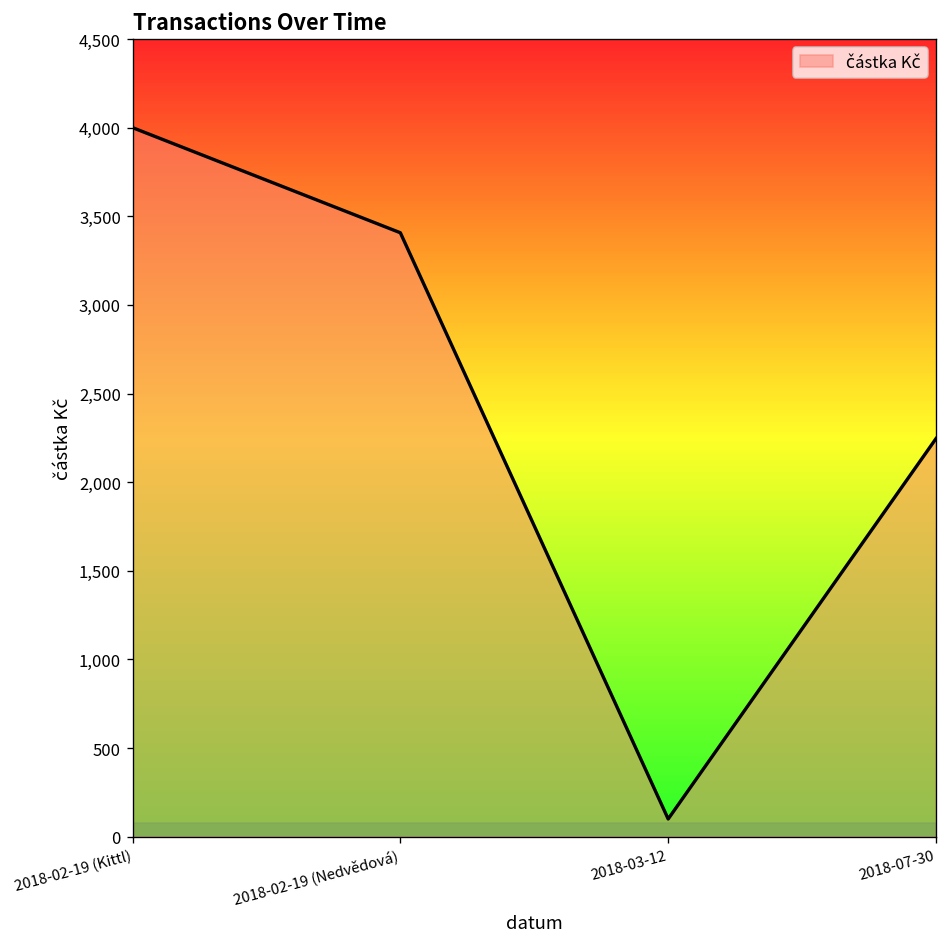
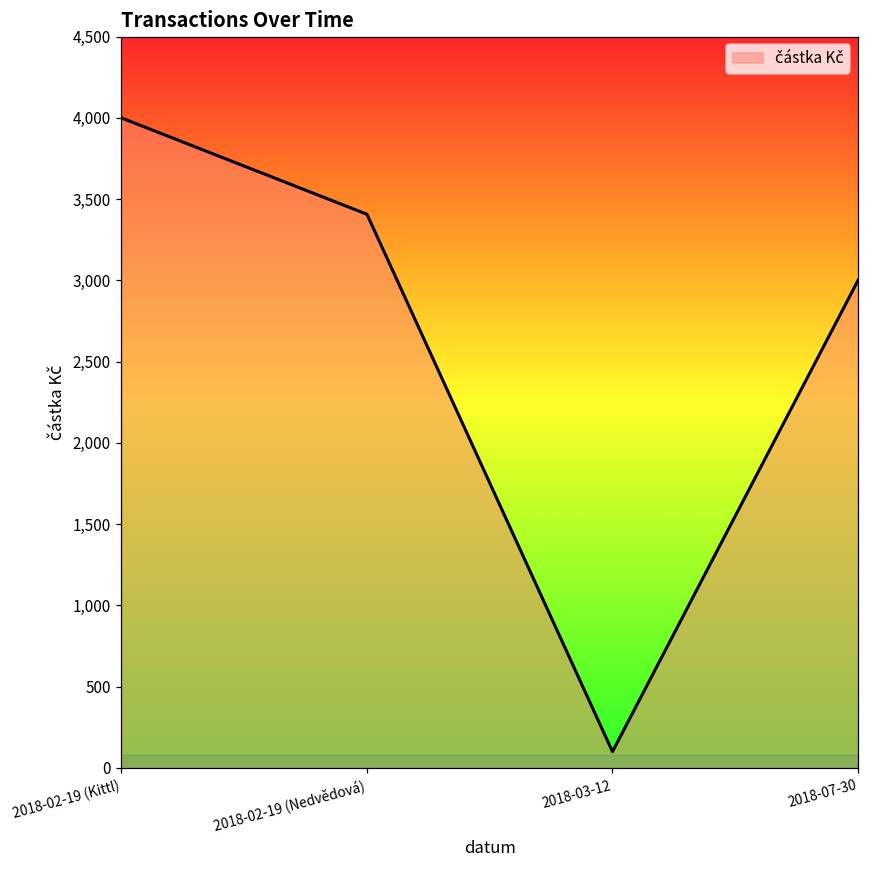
  {
    "2018-02-19 (Kittl)": "4,000",
    "2018-02-19 (Nedvědová)": "3,410",
    "2018-03-12": "100",
-   "2018-07-30": "2,250"
+   "2018-07-30": "3,000"
  }
